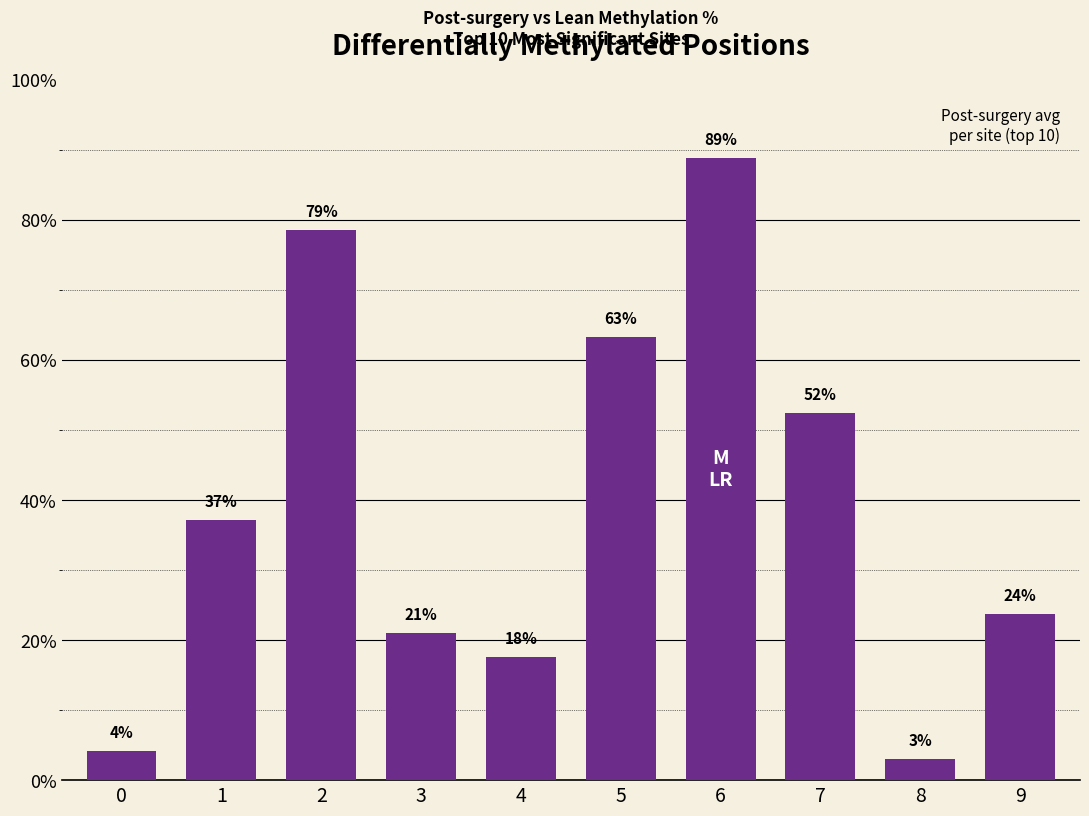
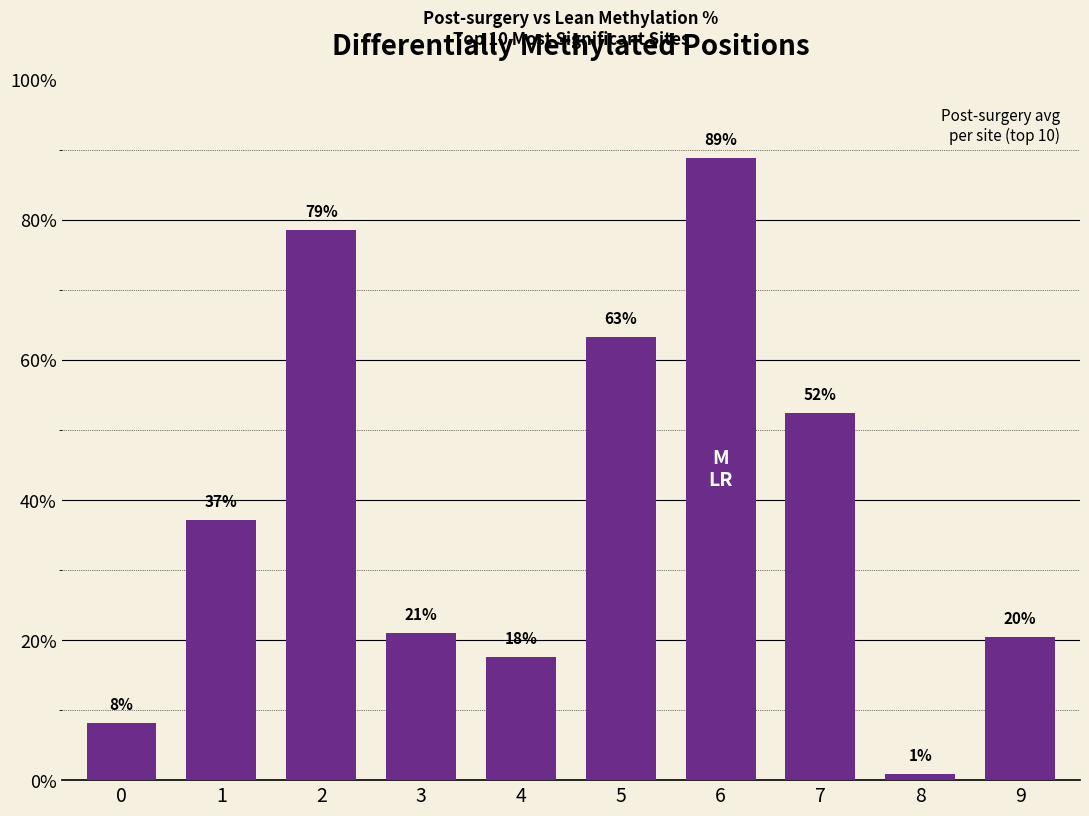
  {
-   "0": "4%",
+   "0": "8%",
    "1": "37%",
    "2": "79%",
    "3": "21%",
    "4": "18%",
    "5": "63%",
    "6": "89%",
    "7": "52%",
-   "8": "3%",
-   "9": "24%"
+   "8": "1%",
+   "9": "20%"
  }
